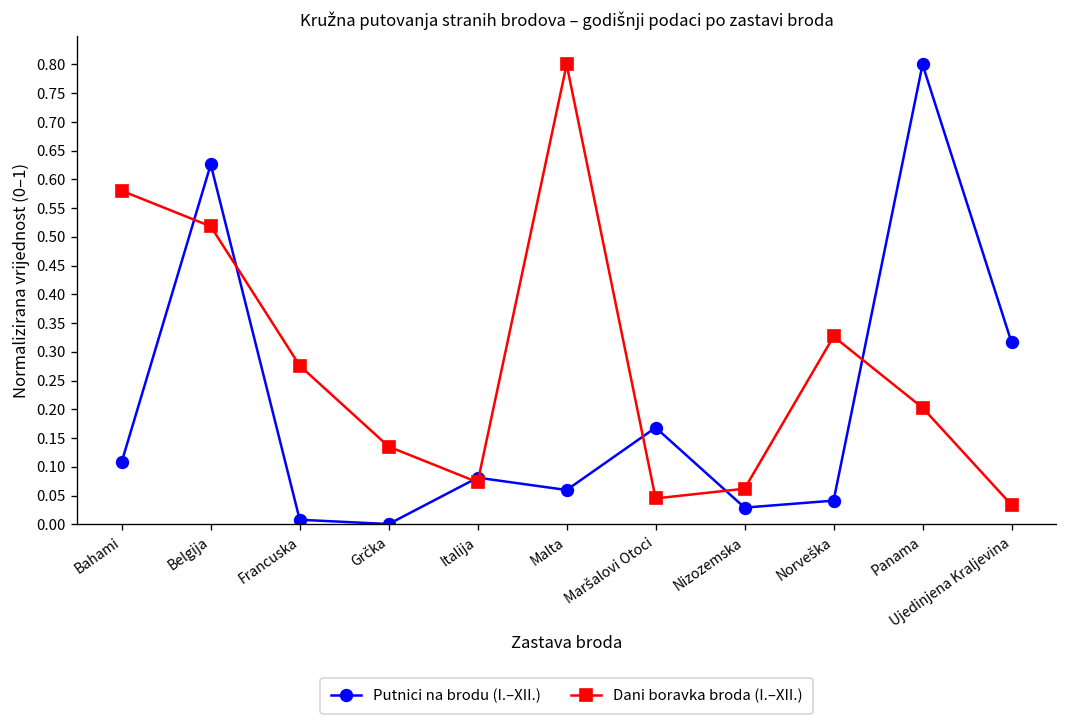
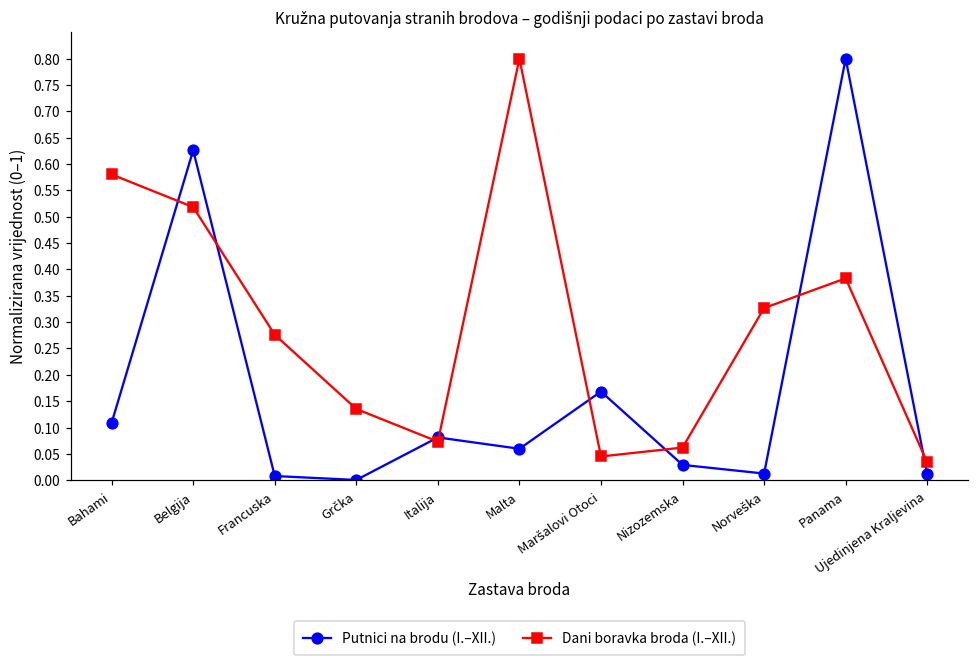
  {
    "Putnici na brodu (I.–XII.)": {
      "Bahami": 0.11,
      "Belgija": 0.63,
      "Francuska": 0.01,
      "Grčka": 0.00,
      "Italija": 0.08,
      "Malta": 0.06,
      "Maršalovi Otoci": 0.17,
      "Nizozemska": 0.03,
-     "Norveška": 0.04,
+     "Norveška": 0.01,
      "Panama": 0.80,
-     "Ujedinjena Kraljevina": 0.32
+     "Ujedinjena Kraljevina": 0.01
    },
    "Dani boravka broda (I.–XII.)": {
      "Bahami": 0.58,
      "Belgija": 0.52,
      "Francuska": 0.28,
      "Grčka": 0.14,
      "Italija": 0.07,
      "Malta": 0.80,
      "Maršalovi Otoci": 0.05,
      "Nizozemska": 0.06,
      "Norveška": 0.33,
-     "Panama": 0.20,
+     "Panama": 0.38,
      "Ujedinjena Kraljevina": 0.03
    }
  }
